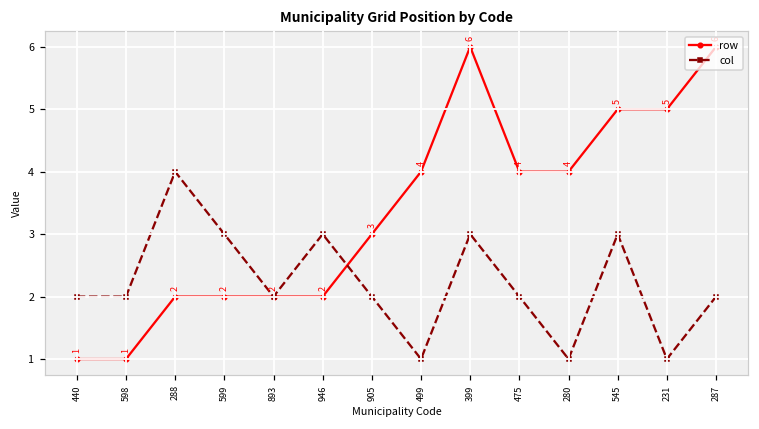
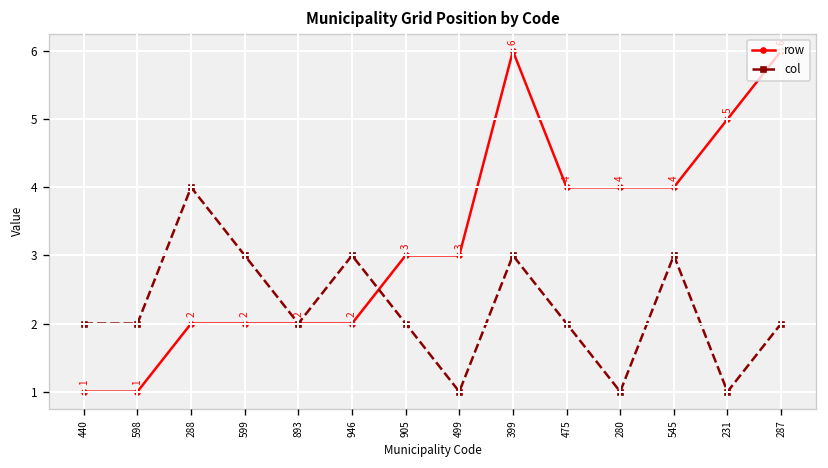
  {
    "row": {
      "440": 1,
      "598": 1,
      "288": 2,
      "599": 2,
      "946": 2,
      "905": 3,
-     "499": 4,
+     "499": 3,
      "399": 6,
      "475": 4,
      "280": 4,
-     "545": 5,
+     "545": 4,
      "231": 5
    },
    "col": {
      "440": 2.0,
      "598": 2.0,
      "288": 4.0,
      "599": 3.0,
      "946": 3.0,
      "905": 2.0,
      "499": 1.0,
      "399": 3.0,
      "475": 2.0,
      "280": 1.0,
      "545": 3.0,
      "231": 1.0,
      "287": 2.0
    }
  }
